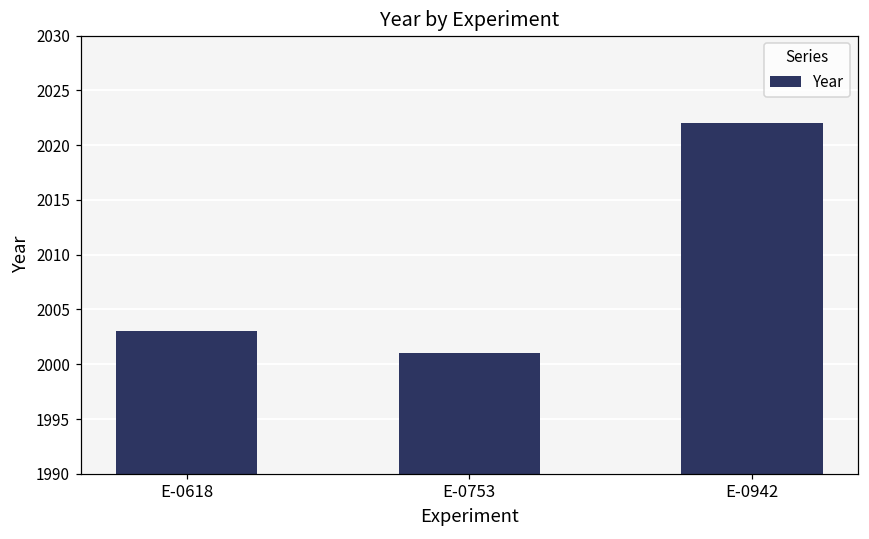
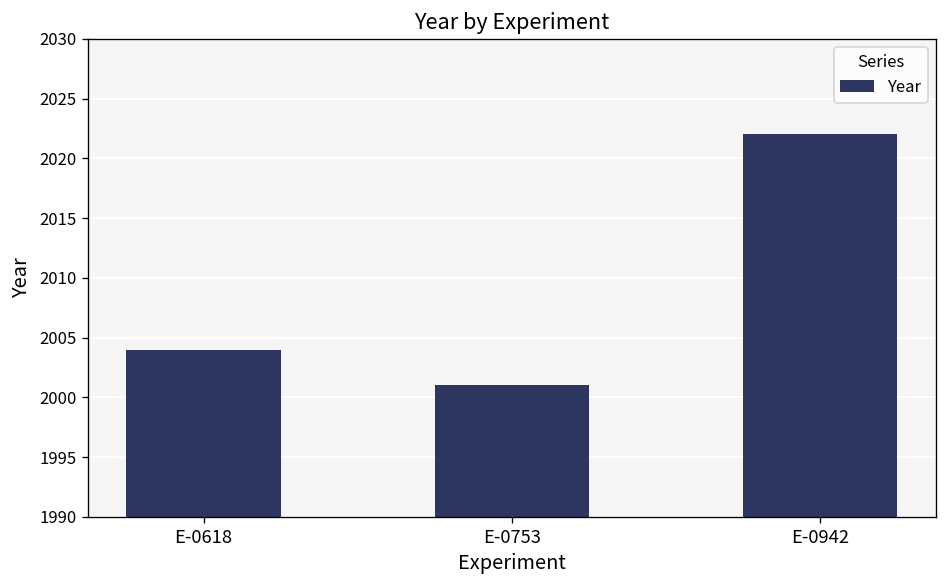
  {
-   "E-0618": 2003,
+   "E-0618": 2004,
    "E-0753": 2001,
    "E-0942": 2022
  }
